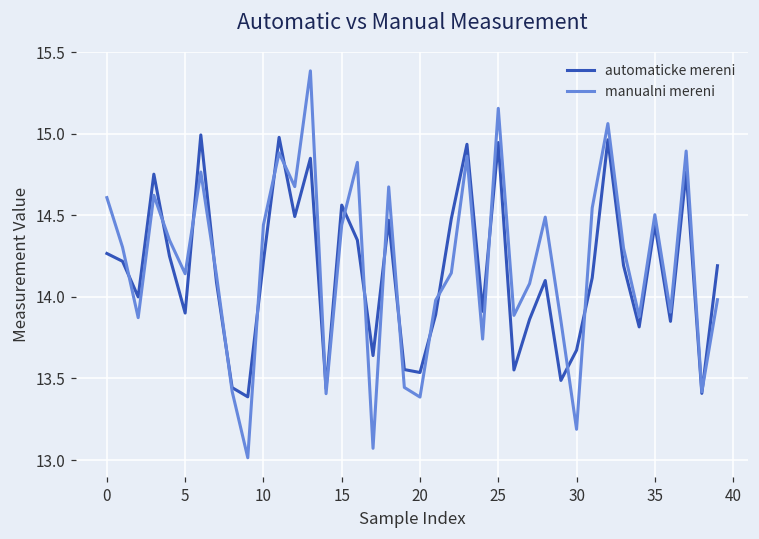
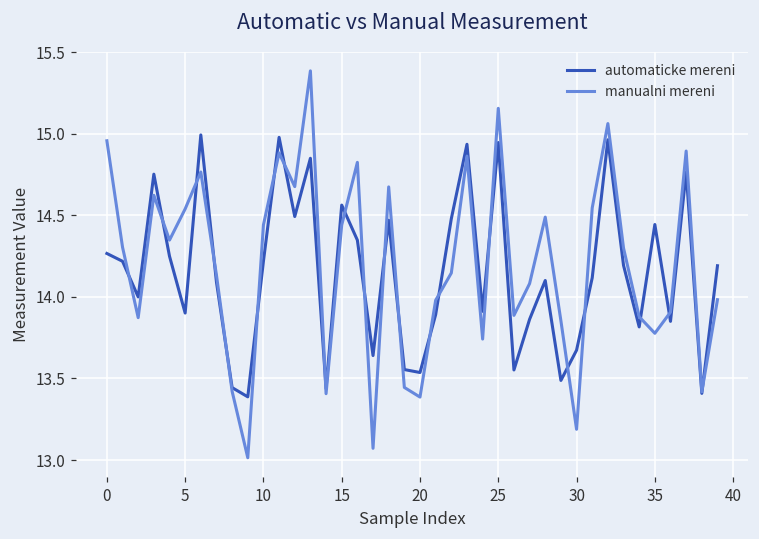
  {
    "automaticke mereni": {
      "0": 14.27,
      "5": 13.90,
      "10": 14.22,
      "15": 14.56,
      "20": 13.54,
      "25": 14.95,
      "30": 13.67,
      "35": 14.44
    },
    "manualni mereni": {
-     "0": 14.61,
-     "5": 14.14,
+     "0": 14.96,
+     "5": 14.54,
      "10": 14.44,
      "15": 14.44,
      "20": 13.39,
      "25": 15.16,
      "30": 13.19,
-     "35": 14.50
+     "35": 13.78
    }
  }
